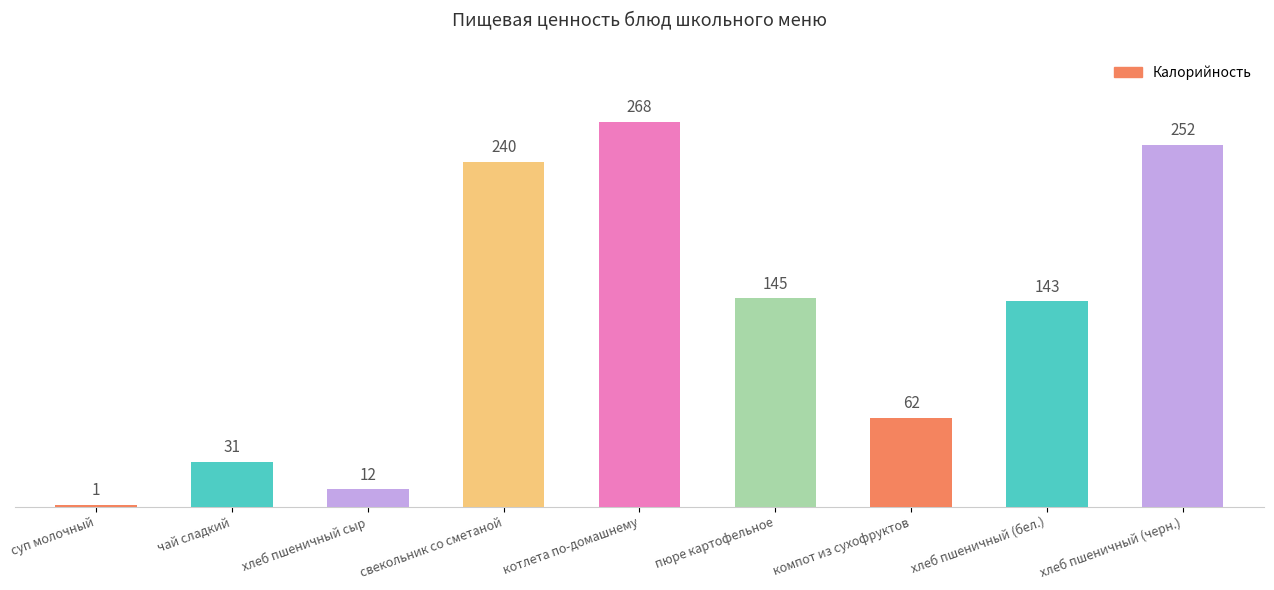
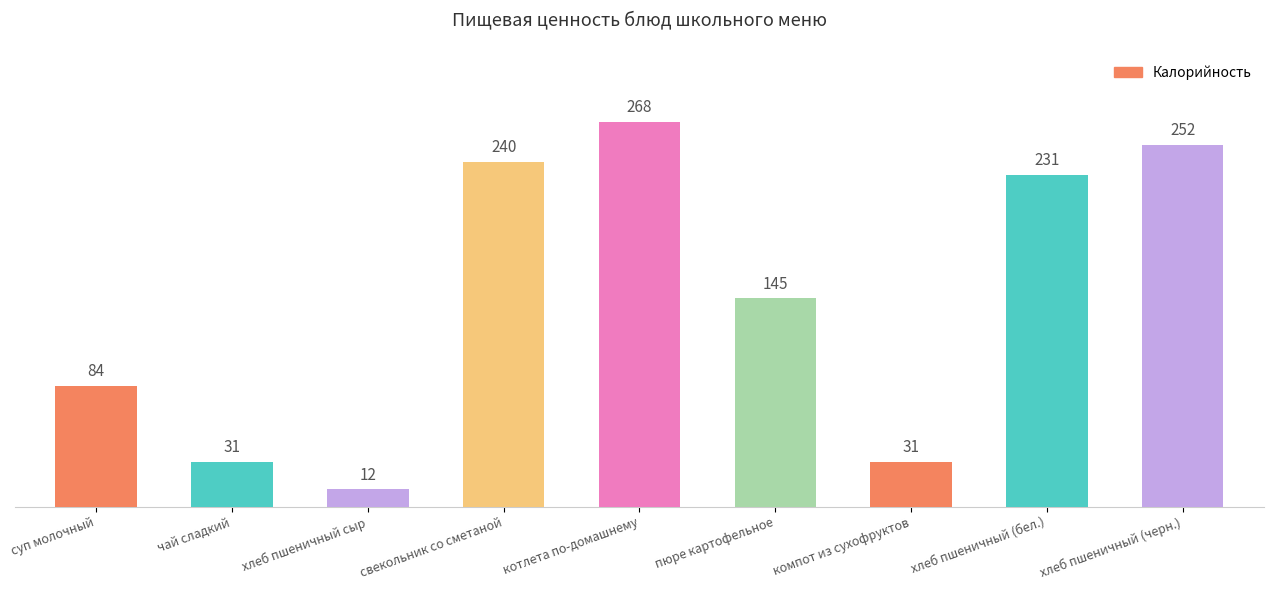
  {
-   "суп молочный": 1,
+   "суп молочный": 84,
    "чай сладкий": 31,
    "хлеб пшеничный сыр": 12,
    "свекольник со сметаной": 240,
    "котлета по-домашнему": 268,
    "пюре картофельное": 145,
-   "компот из сухофруктов": 62,
-   "хлеб пшеничный (бел.)": 143,
+   "компот из сухофруктов": 31,
+   "хлеб пшеничный (бел.)": 231,
    "хлеб пшеничный (черн.)": 252
  }
